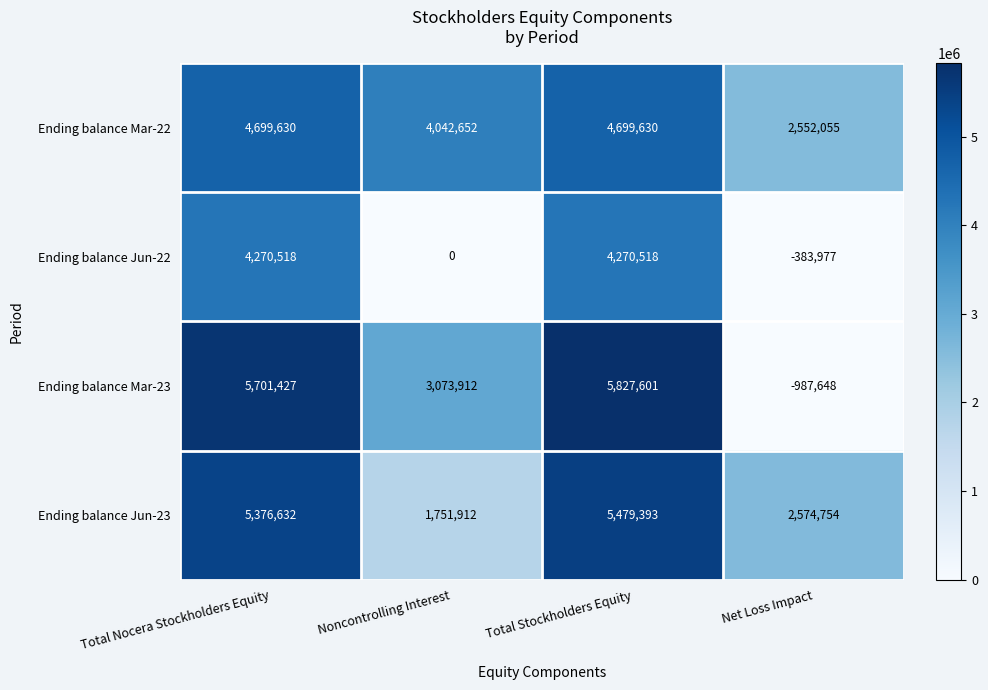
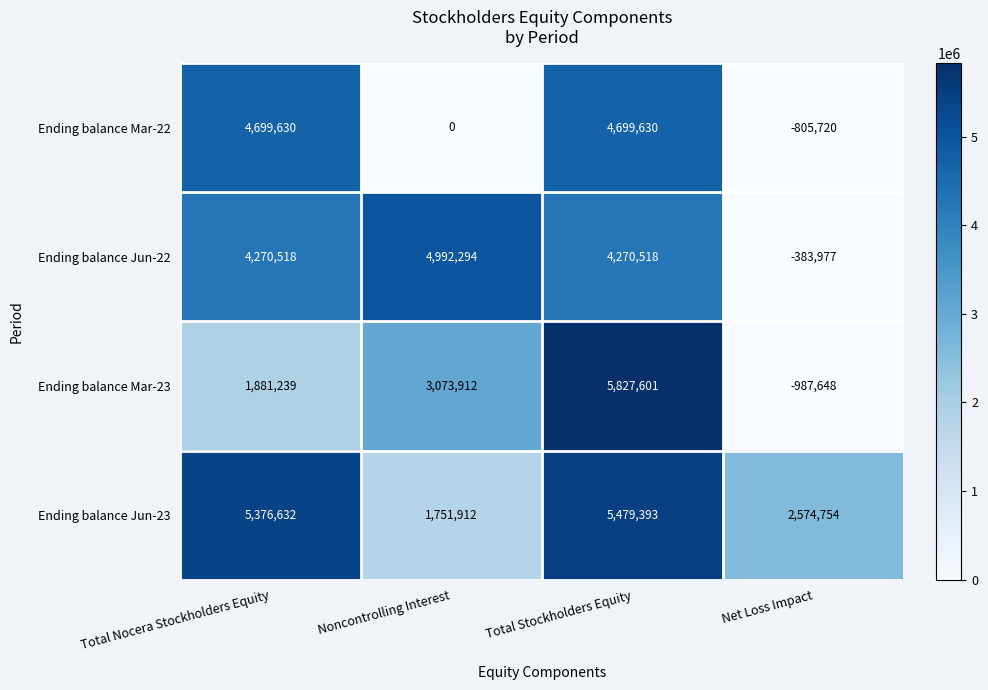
  {
    "Ending balance Mar-22": {
      "Total Nocera Stockholders Equity": "4,699,630",
-     "Noncontrolling Interest": "4,042,652",
+     "Noncontrolling Interest": "0",
      "Total Stockholders Equity": "4,699,630",
-     "Net Loss Impact": "2,552,055"
+     "Net Loss Impact": "-805,720"
    },
    "Ending balance Jun-22": {
      "Total Nocera Stockholders Equity": "4,270,518",
-     "Noncontrolling Interest": "0",
+     "Noncontrolling Interest": "4,992,294",
      "Total Stockholders Equity": "4,270,518",
      "Net Loss Impact": "-383,977"
    },
    "Ending balance Mar-23": {
-     "Total Nocera Stockholders Equity": "5,701,427",
+     "Total Nocera Stockholders Equity": "1,881,239",
      "Noncontrolling Interest": "3,073,912",
      "Total Stockholders Equity": "5,827,601",
      "Net Loss Impact": "-987,648"
    },
    "Ending balance Jun-23": {
      "Total Nocera Stockholders Equity": "5,376,632",
      "Noncontrolling Interest": "1,751,912",
      "Total Stockholders Equity": "5,479,393",
      "Net Loss Impact": "2,574,754"
    }
  }
